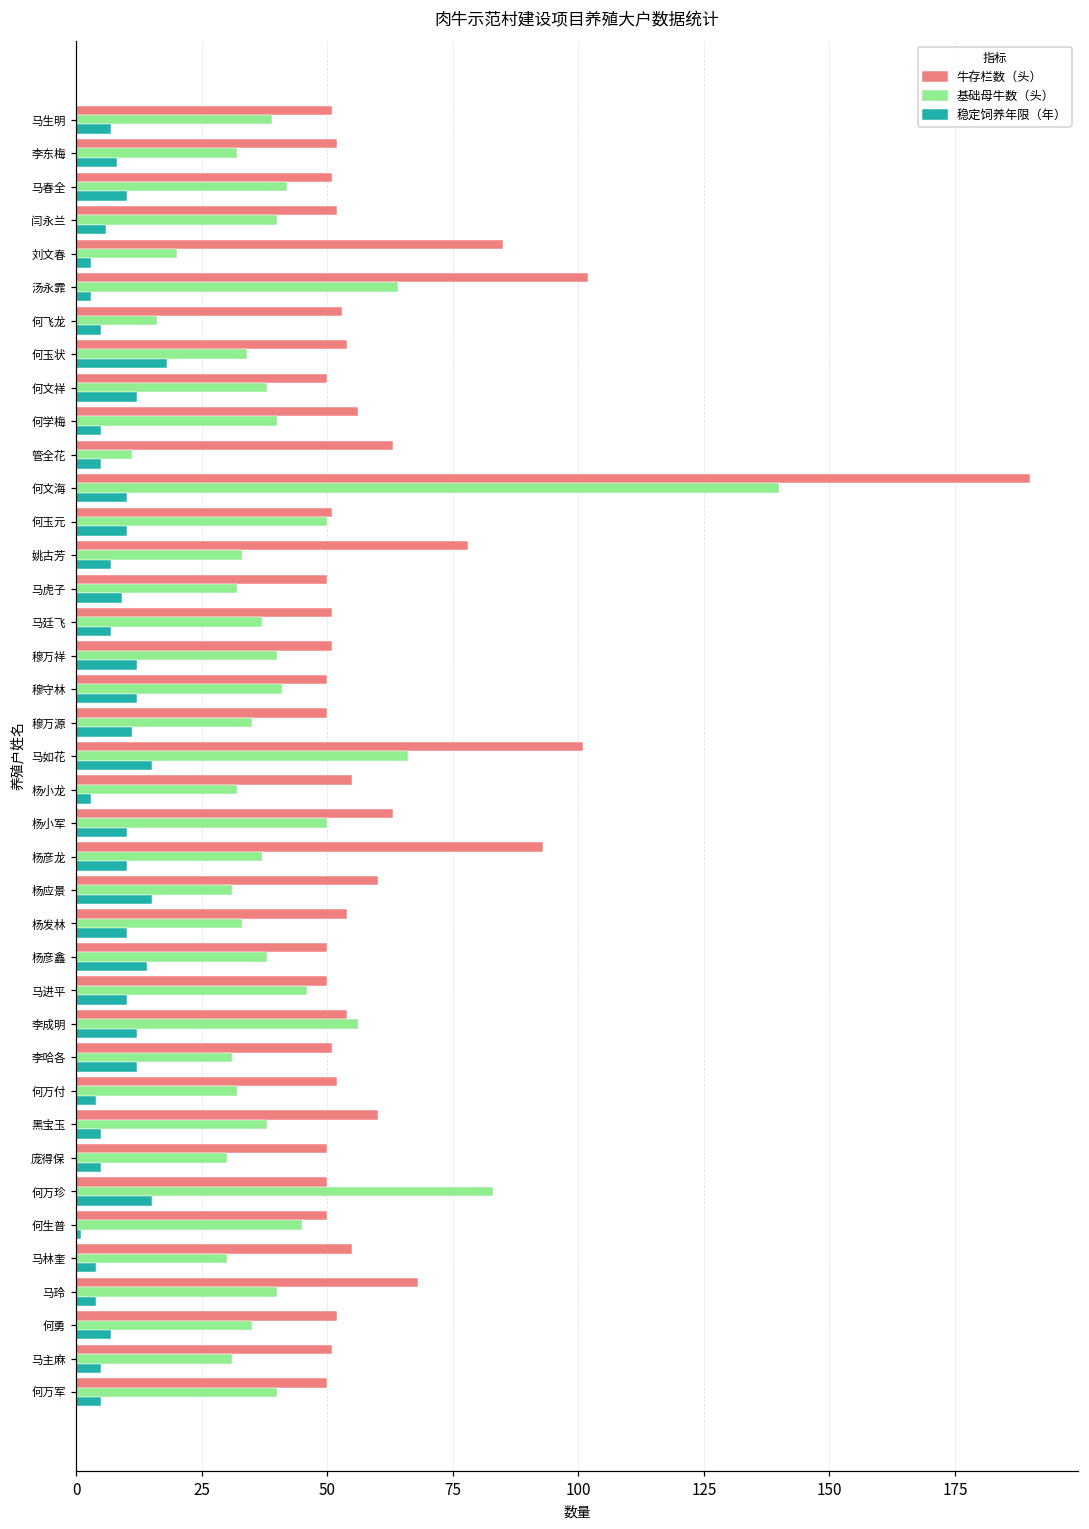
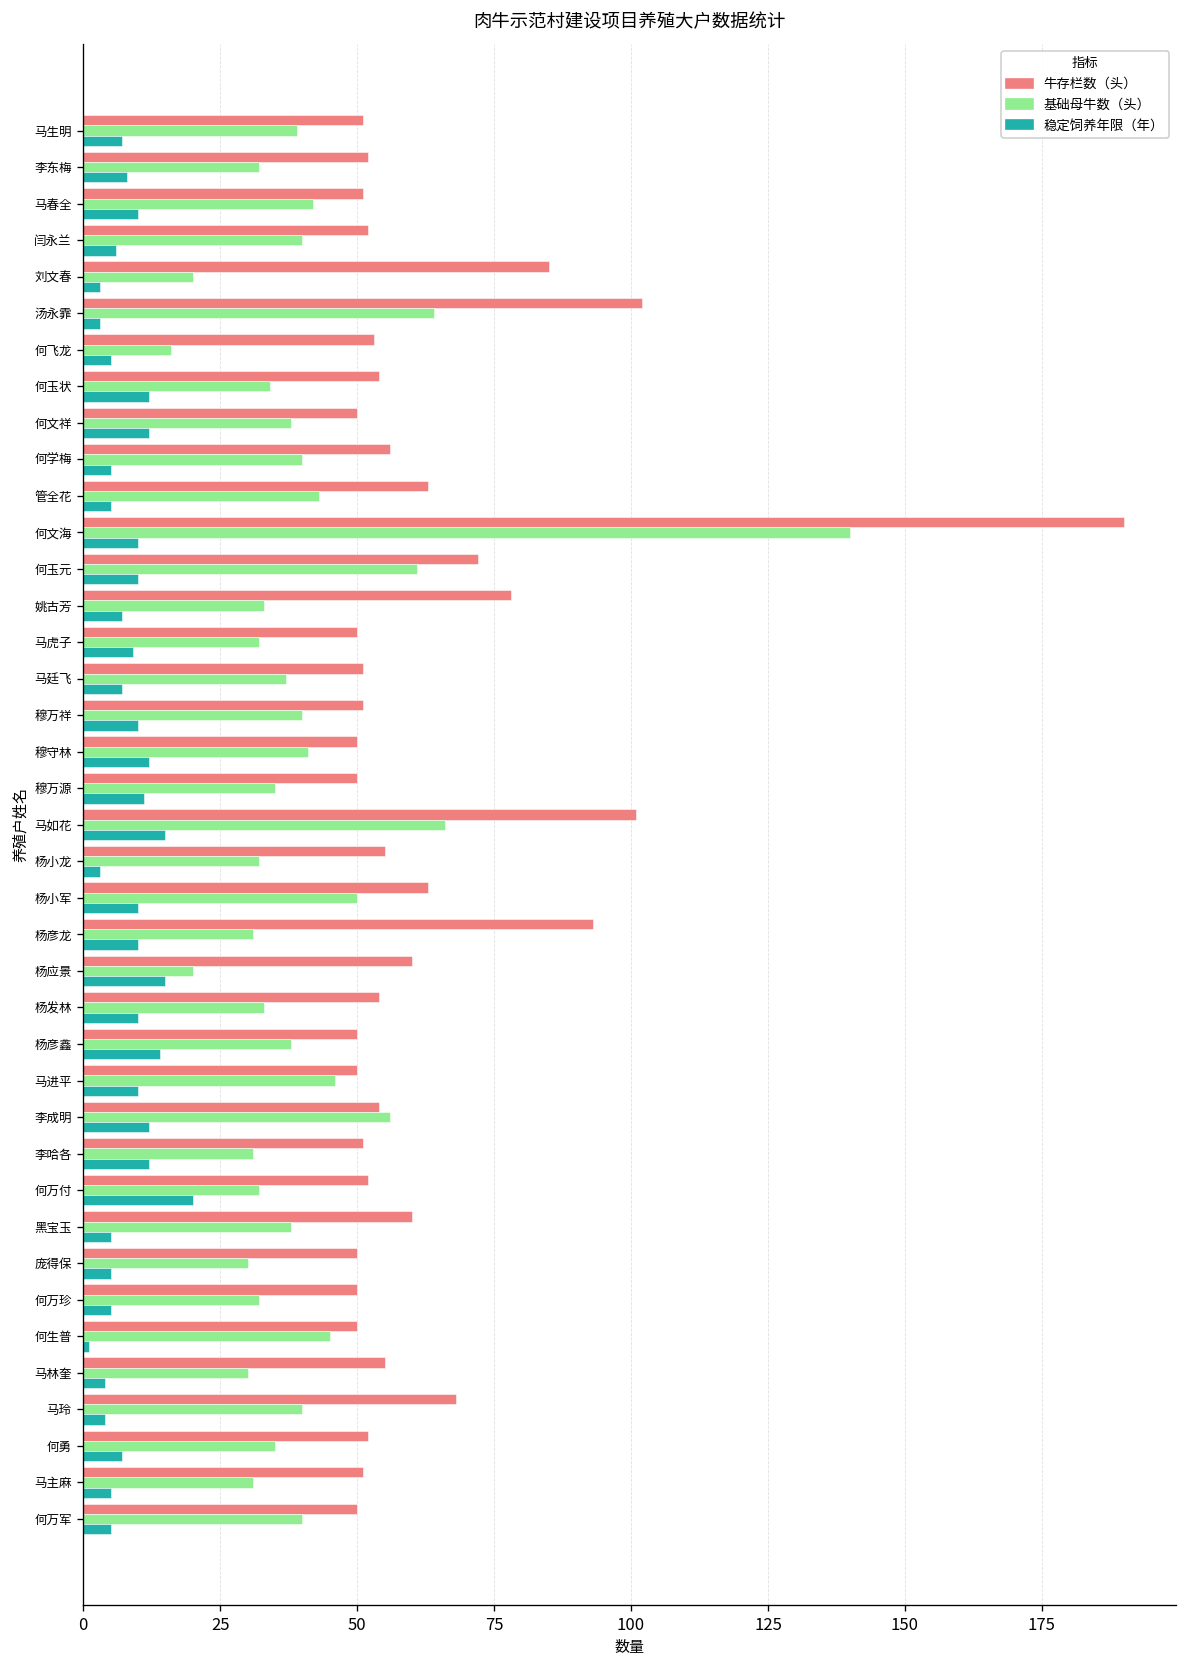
  {
    "牛存栏数（头）": {
      "马生明": 51,
      "李东梅": 52,
      "马春全": 51,
      "闫永兰": 52,
      "刘文春": 85,
      "汤永霏": 102,
      "何飞龙": 53,
      "何玉状": 54,
      "何文祥": 50,
      "何学梅": 56,
      "管全花": 63,
      "何文海": 190,
-     "何玉元": 51,
+     "何玉元": 72,
      "姚古芳": 78,
      "马虎子": 50,
      "马廷飞": 51,
      "穆万祥": 51,
      "穆守林": 50,
      "穆万源": 50,
      "马如花": 101,
      "杨小龙": 55,
      "杨小军": 63,
      "杨彦龙": 93,
      "杨应景": 60,
      "杨发林": 54,
      "杨彦鑫": 50,
      "马进平": 50,
      "李成明": 54,
      "李哈各": 51,
      "何万付": 52,
      "黑宝玉": 60,
      "庞得保": 50,
      "何万珍": 50,
      "何生普": 50,
      "马林奎": 55,
      "马玲": 68,
      "何勇": 52,
      "马主麻": 51,
      "何万军": 50
    },
    "基础母牛数（头）": {
      "马生明": 39,
      "李东梅": 32,
      "马春全": 42,
      "闫永兰": 40,
      "刘文春": 20,
      "汤永霏": 64,
      "何飞龙": 16,
      "何玉状": 34,
      "何文祥": 38,
      "何学梅": 40,
-     "管全花": 11,
+     "管全花": 43,
      "何文海": 140,
-     "何玉元": 50,
+     "何玉元": 61,
      "姚古芳": 33,
      "马虎子": 32,
      "马廷飞": 37,
      "穆万祥": 40,
      "穆守林": 41,
      "穆万源": 35,
      "马如花": 66,
      "杨小龙": 32,
      "杨小军": 50,
-     "杨彦龙": 37,
-     "杨应景": 31,
+     "杨彦龙": 31,
+     "杨应景": 20,
      "杨发林": 33,
      "杨彦鑫": 38,
      "马进平": 46,
      "李成明": 56,
      "李哈各": 31,
      "何万付": 32,
      "黑宝玉": 38,
      "庞得保": 30,
-     "何万珍": 83,
+     "何万珍": 32,
      "何生普": 45,
      "马林奎": 30,
      "马玲": 40,
      "何勇": 35,
      "马主麻": 31,
      "何万军": 40
    },
    "稳定饲养年限（年）": {
      "马生明": 7,
      "李东梅": 8,
      "马春全": 10,
      "闫永兰": 6,
      "刘文春": 3,
      "汤永霏": 3,
      "何飞龙": 5,
-     "何玉状": 18,
+     "何玉状": 12,
      "何文祥": 12,
      "何学梅": 5,
      "管全花": 5,
      "何文海": 10,
      "何玉元": 10,
      "姚古芳": 7,
      "马虎子": 9,
      "马廷飞": 7,
-     "穆万祥": 12,
+     "穆万祥": 10,
      "穆守林": 12,
      "穆万源": 11,
      "马如花": 15,
      "杨小龙": 3,
      "杨小军": 10,
      "杨彦龙": 10,
      "杨应景": 15,
      "杨发林": 10,
      "杨彦鑫": 14,
      "马进平": 10,
      "李成明": 12,
      "李哈各": 12,
-     "何万付": 4,
+     "何万付": 20,
      "黑宝玉": 5,
      "庞得保": 5,
-     "何万珍": 15,
+     "何万珍": 5,
      "何生普": 1,
      "马林奎": 4,
      "马玲": 4,
      "何勇": 7,
      "马主麻": 5,
      "何万军": 5
    }
  }
